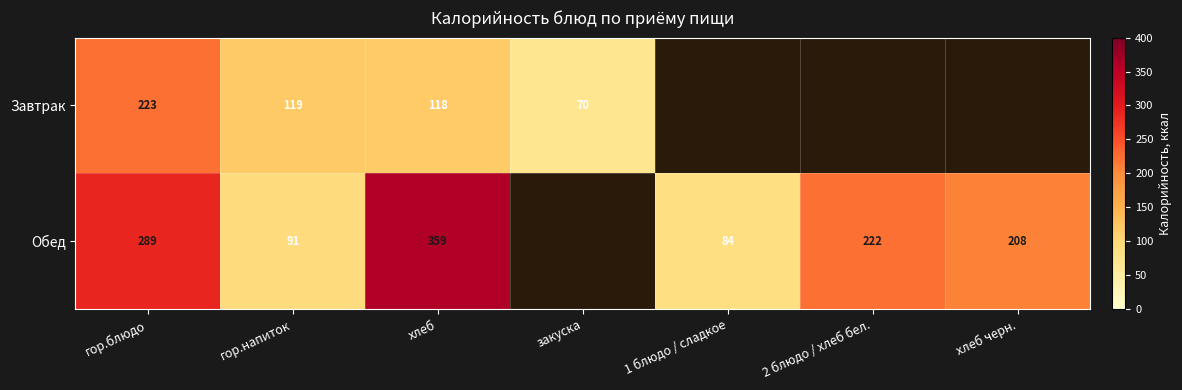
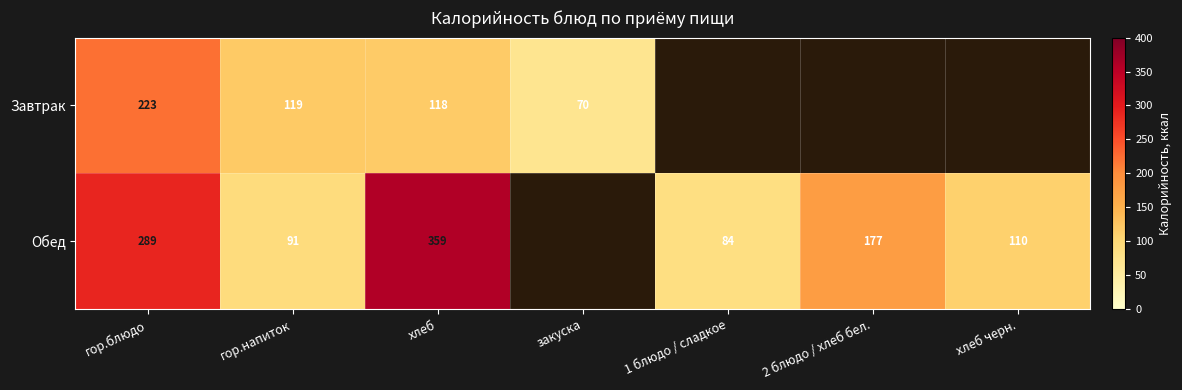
  {
    "Завтрак": {
      "гор.блюдо": 223,
      "гор.напиток": 119,
      "хлеб": 118,
      "закуска": 70
    },
    "Обед": {
      "гор.блюдо": 289,
      "гор.напиток": 91,
      "хлеб": 359,
      "1 блюдо / сладкое": 84,
-     "2 блюдо / хлеб бел.": 222,
-     "хлеб черн.": 208
+     "2 блюдо / хлеб бел.": 177,
+     "хлеб черн.": 110
    }
  }
